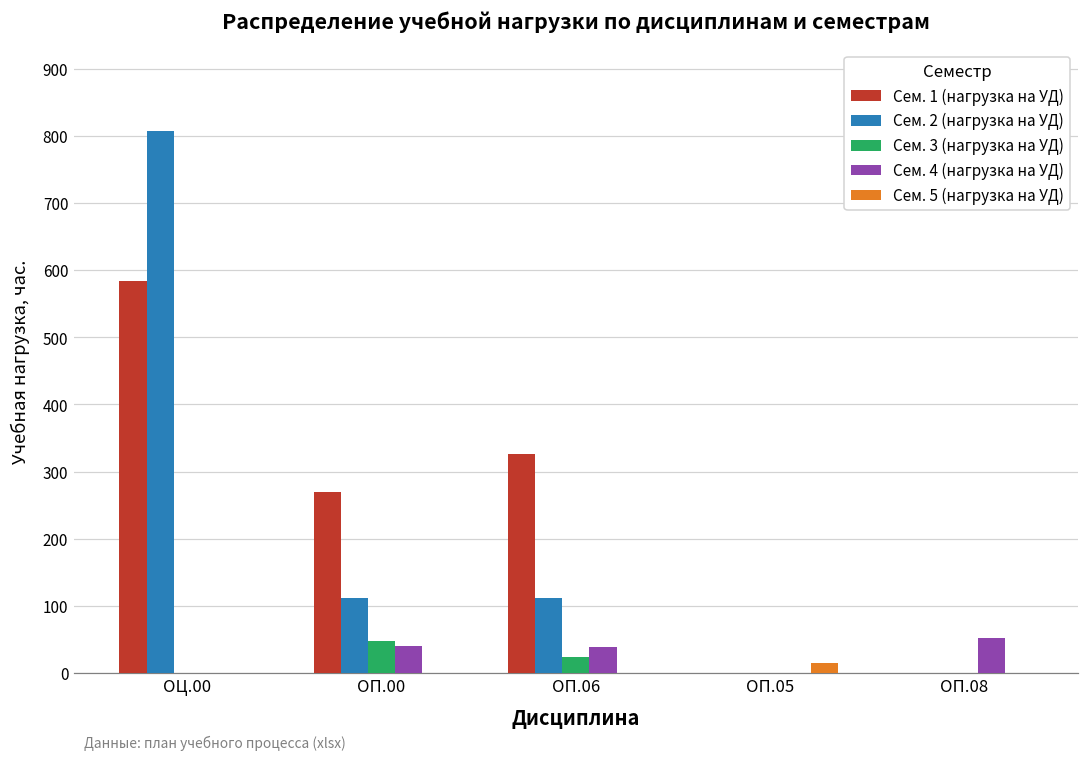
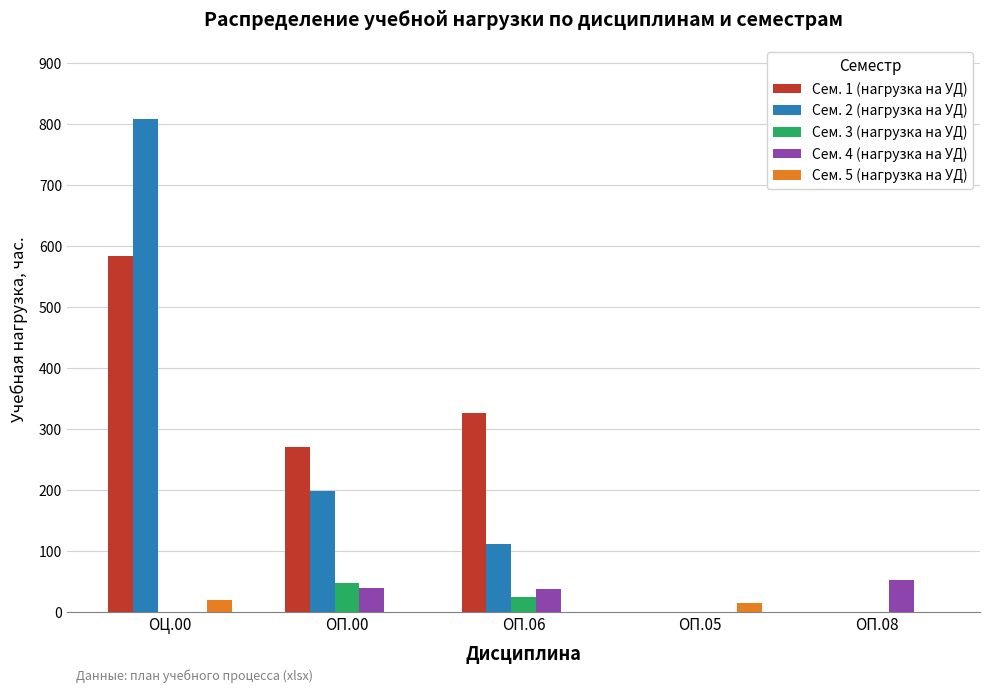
  {
    "Сем. 1 (нагрузка на УД)": {
      "ОЦ.00": 580,
      "ОП.00": 270,
      "ОП.06": 330,
      "ОП.05": 0,
      "ОП.08": 0
    },
    "Сем. 2 (нагрузка на УД)": {
      "ОЦ.00": 810,
-     "ОП.00": 110,
+     "ОП.00": 200,
      "ОП.06": 110,
      "ОП.05": 0,
      "ОП.08": 0
    },
    "Сем. 3 (нагрузка на УД)": {
      "ОЦ.00": 0,
      "ОП.00": 50,
      "ОП.06": 20,
      "ОП.05": 0,
      "ОП.08": 0
    },
    "Сем. 4 (нагрузка на УД)": {
      "ОЦ.00": 0,
      "ОП.00": 40,
      "ОП.06": 40,
      "ОП.05": 0,
      "ОП.08": 50
    },
    "Сем. 5 (нагрузка на УД)": {
-     "ОЦ.00": 0,
+     "ОЦ.00": 20,
      "ОП.00": 0,
      "ОП.06": 0,
      "ОП.05": 10,
      "ОП.08": 0
    }
  }
